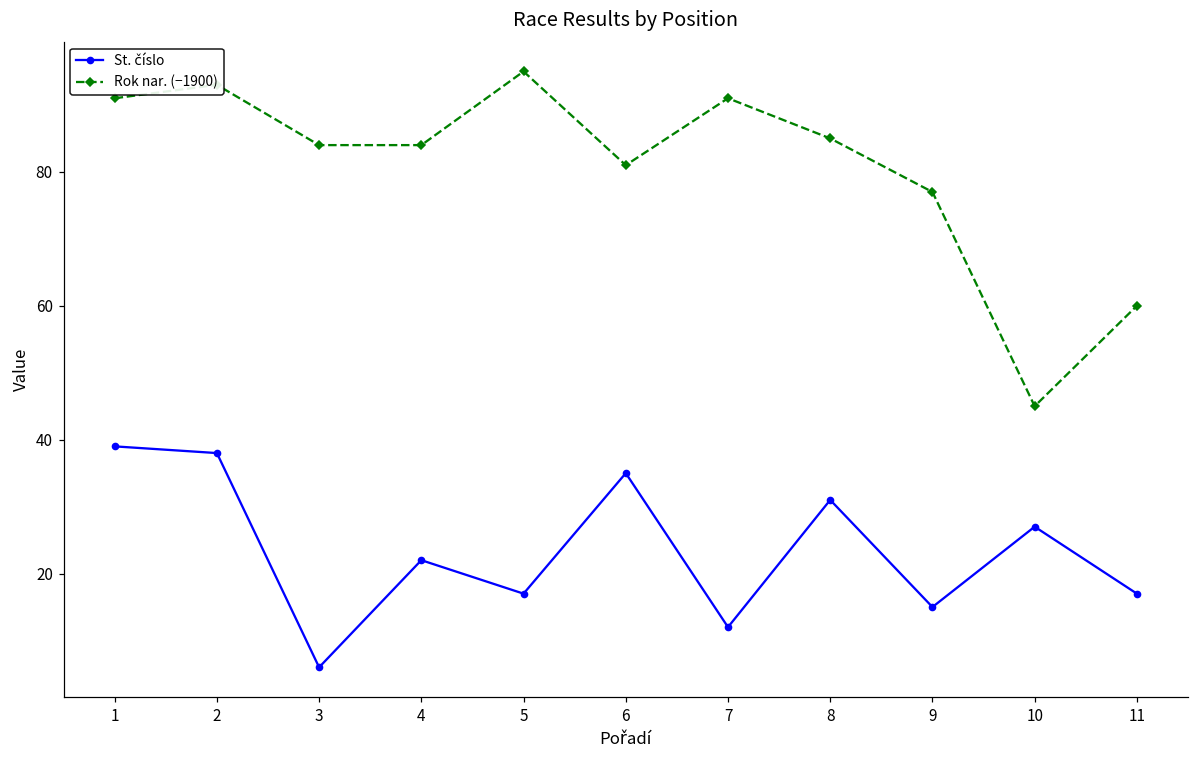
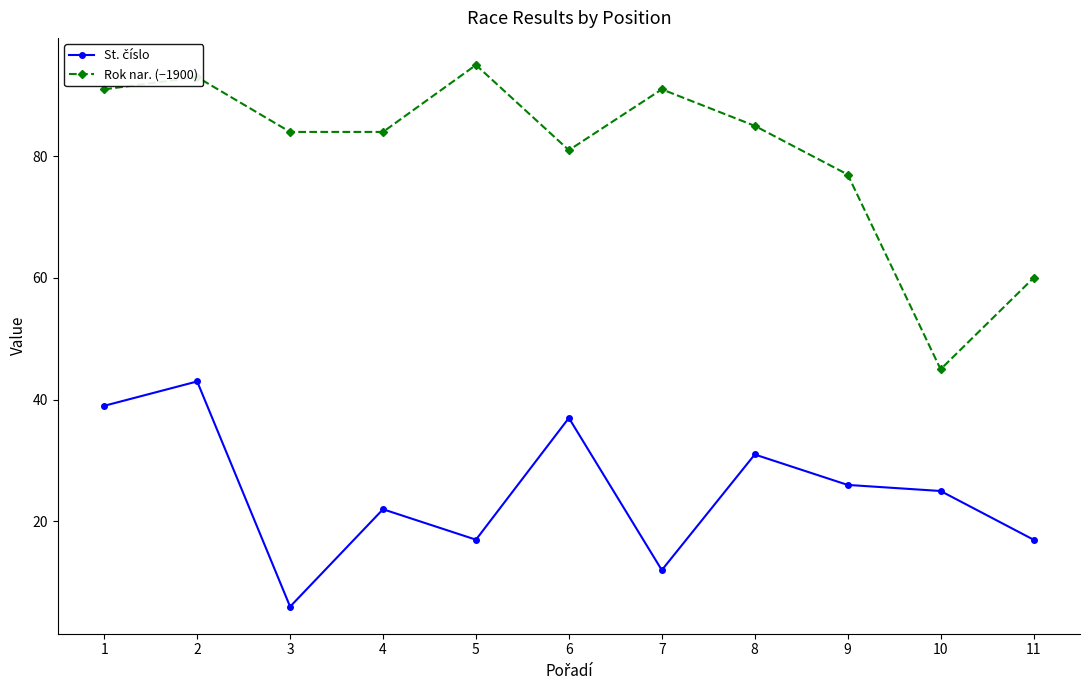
  {
    "St. číslo": {
      "1": 39,
-     "2": 38,
+     "2": 43,
      "3": 6,
      "4": 22,
      "5": 17,
-     "6": 35,
+     "6": 37,
      "7": 12,
      "8": 31,
-     "9": 15,
-     "10": 27,
+     "9": 26,
+     "10": 25,
      "11": 17
    },
    "Rok nar. (−1900)": {
      "1": 91,
      "3": 84,
      "4": 84,
      "5": 95,
      "6": 81,
      "7": 91,
      "8": 85,
      "9": 77,
      "10": 45,
      "11": 60
    }
  }
